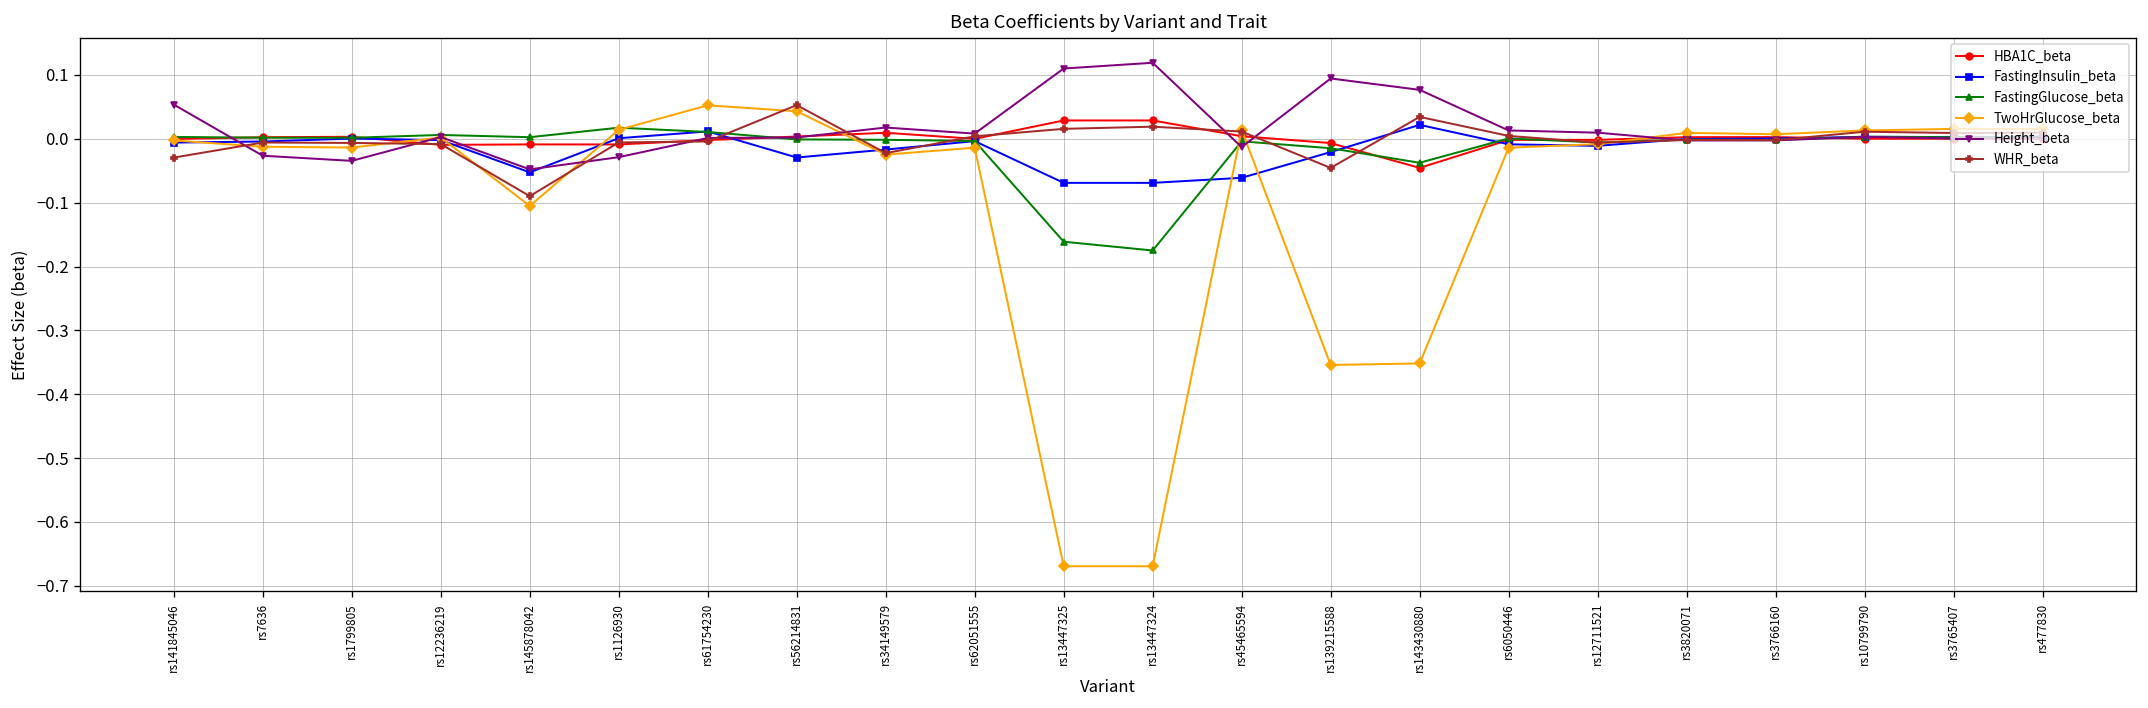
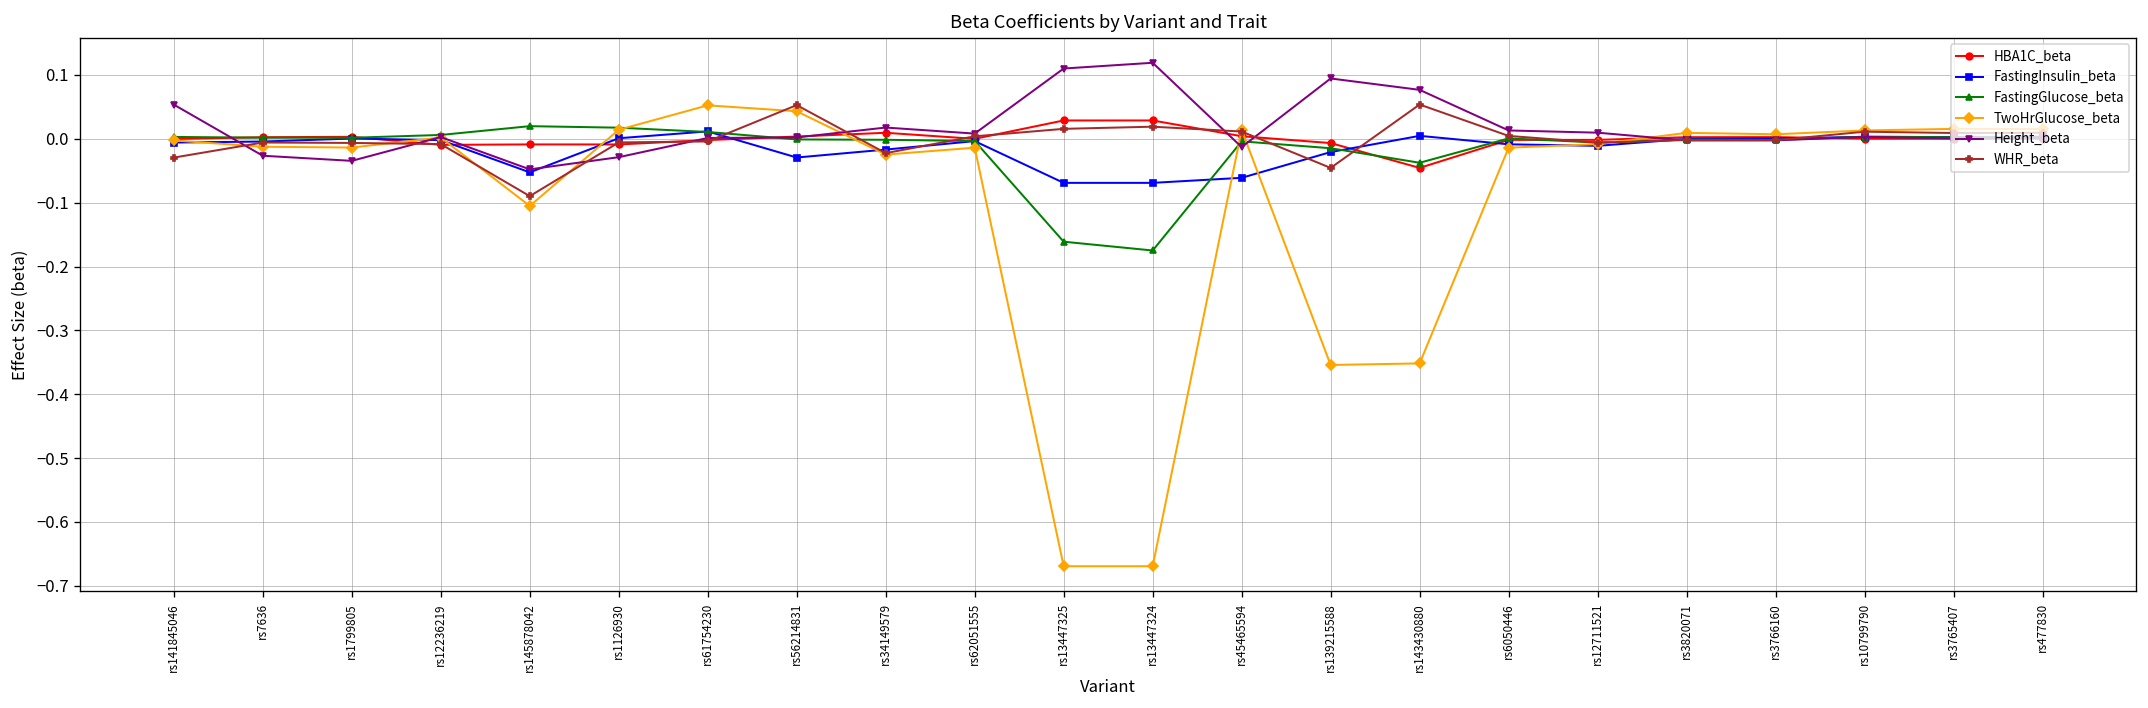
  {
    "HBA1C_beta": {
      "rs145878042": -0.01,
      "rs34149579": 0.01,
      "rs13447325": 0.03,
      "rs13447324": 0.03,
      "rs45465594": 0.00,
      "rs139215588": -0.01,
      "rs143430880": -0.05
    },
    "FastingInsulin_beta": {
      "rs1126930": 0.00,
      "rs56214831": -0.03,
      "rs34149579": -0.02,
      "rs13447325": -0.07,
      "rs13447324": -0.07,
      "rs45465594": -0.06,
      "rs139215588": -0.02,
-     "rs143430880": 0.02,
+     "rs143430880": 0.00,
      "rs6050446": -0.01
    },
    "FastingGlucose_beta": {
-     "rs145878042": 0.00,
+     "rs145878042": 0.02,
      "rs34149579": 0.00,
      "rs13447325": -0.16,
      "rs13447324": -0.17,
      "rs45465594": 0.00,
      "rs139215588": -0.01,
      "rs143430880": -0.04
    },
    "TwoHrGlucose_beta": {
      "rs7636": -0.01,
      "rs1799805": -0.01,
      "rs145878042": -0.11,
      "rs61754230": 0.05,
      "rs56214831": 0.04,
      "rs62051555": -0.01,
      "rs13447325": -0.67,
      "rs13447324": -0.67,
      "rs139215588": -0.35,
      "rs143430880": -0.35,
      "rs6050446": -0.01,
      "rs3820071": 0.01
    },
    "Height_beta": {
      "rs141845046": 0.05,
      "rs7636": -0.03,
      "rs1799805": -0.03,
      "rs1126930": -0.03,
      "rs34149579": 0.02,
      "rs13447325": 0.11,
      "rs13447324": 0.12,
      "rs45465594": -0.01,
      "rs139215588": 0.09,
      "rs143430880": 0.08,
      "rs6050446": 0.01,
      "rs12711521": 0.01
    },
    "WHR_beta": {
      "rs141845046": -0.03,
      "rs1799805": -0.01,
      "rs145878042": -0.09,
      "rs56214831": 0.05,
      "rs13447325": 0.02,
      "rs13447324": 0.02,
      "rs139215588": -0.05,
-     "rs143430880": 0.03
+     "rs143430880": 0.05
    }
  }
